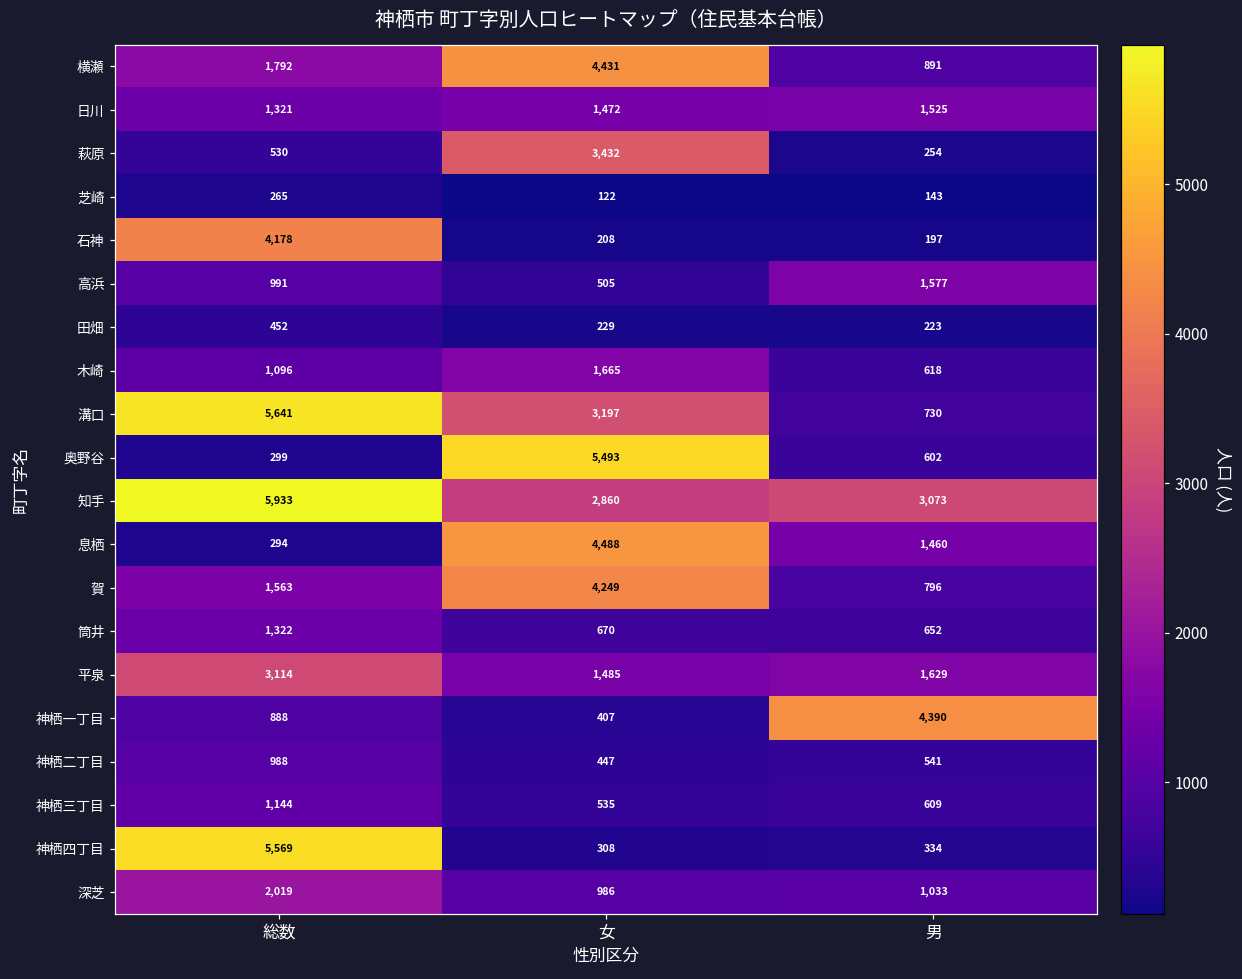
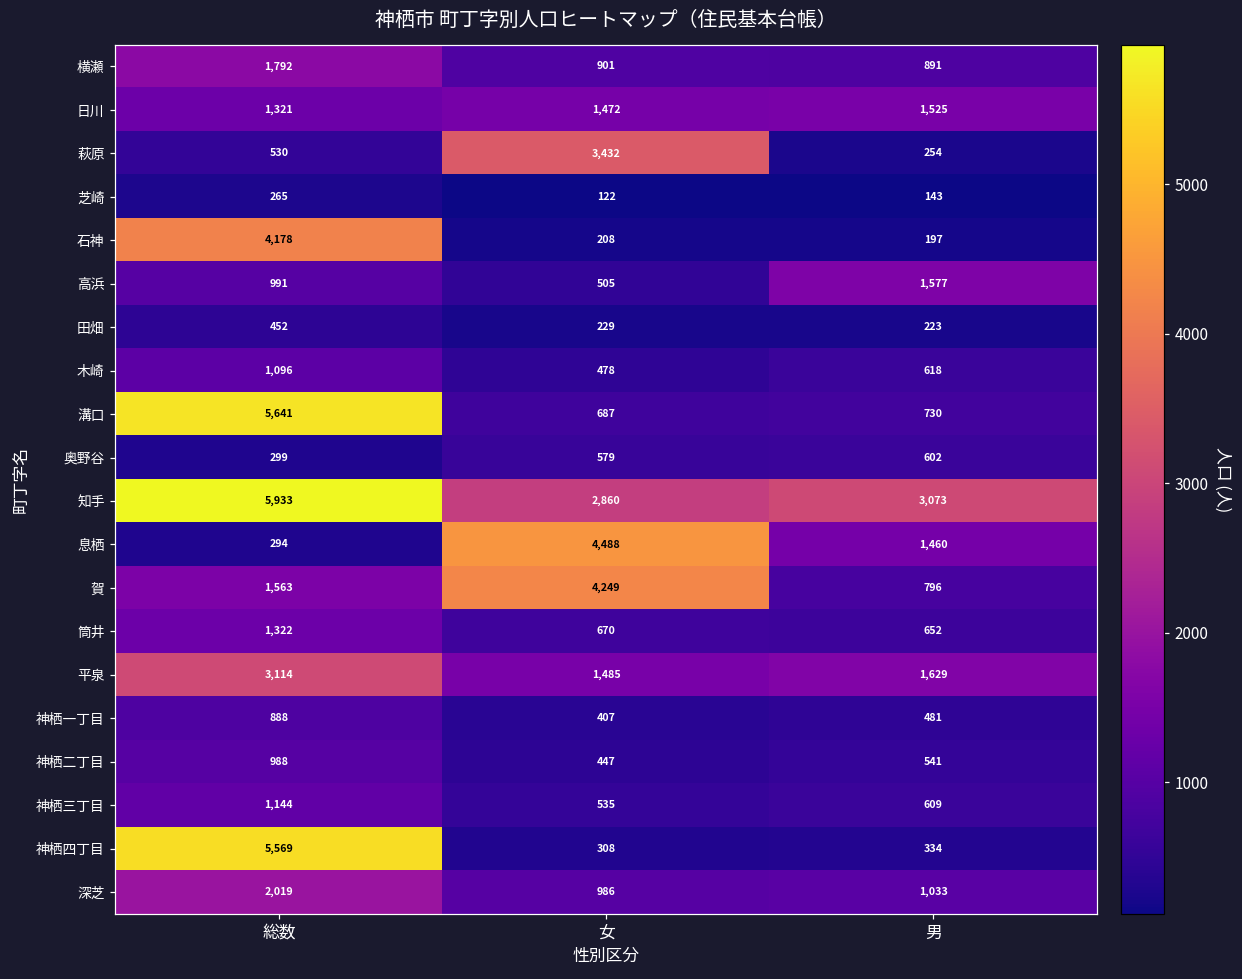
  {
    "横瀬": {
      "総数": "1,792",
-     "女": "4,431",
+     "女": "901",
      "男": "891"
    },
    "日川": {
      "総数": "1,321",
      "女": "1,472",
      "男": "1,525"
    },
    "萩原": {
      "総数": "530",
      "女": "3,432",
      "男": "254"
    },
    "芝崎": {
      "総数": "265",
      "女": "122",
      "男": "143"
    },
    "石神": {
      "総数": "4,178",
      "女": "208",
      "男": "197"
    },
    "高浜": {
      "総数": "991",
      "女": "505",
      "男": "1,577"
    },
    "田畑": {
      "総数": "452",
      "女": "229",
      "男": "223"
    },
    "木崎": {
      "総数": "1,096",
-     "女": "1,665",
+     "女": "478",
      "男": "618"
    },
    "溝口": {
      "総数": "5,641",
-     "女": "3,197",
+     "女": "687",
      "男": "730"
    },
    "奥野谷": {
      "総数": "299",
-     "女": "5,493",
+     "女": "579",
      "男": "602"
    },
    "知手": {
      "総数": "5,933",
      "女": "2,860",
      "男": "3,073"
    },
    "息栖": {
      "総数": "294",
      "女": "4,488",
      "男": "1,460"
    },
    "賀": {
      "総数": "1,563",
      "女": "4,249",
      "男": "796"
    },
    "筒井": {
      "総数": "1,322",
      "女": "670",
      "男": "652"
    },
    "平泉": {
      "総数": "3,114",
      "女": "1,485",
      "男": "1,629"
    },
    "神栖一丁目": {
      "総数": "888",
      "女": "407",
-     "男": "4,390"
+     "男": "481"
    },
    "神栖二丁目": {
      "総数": "988",
      "女": "447",
      "男": "541"
    },
    "神栖三丁目": {
      "総数": "1,144",
      "女": "535",
      "男": "609"
    },
    "神栖四丁目": {
      "総数": "5,569",
      "女": "308",
      "男": "334"
    },
    "深芝": {
      "総数": "2,019",
      "女": "986",
      "男": "1,033"
    }
  }
